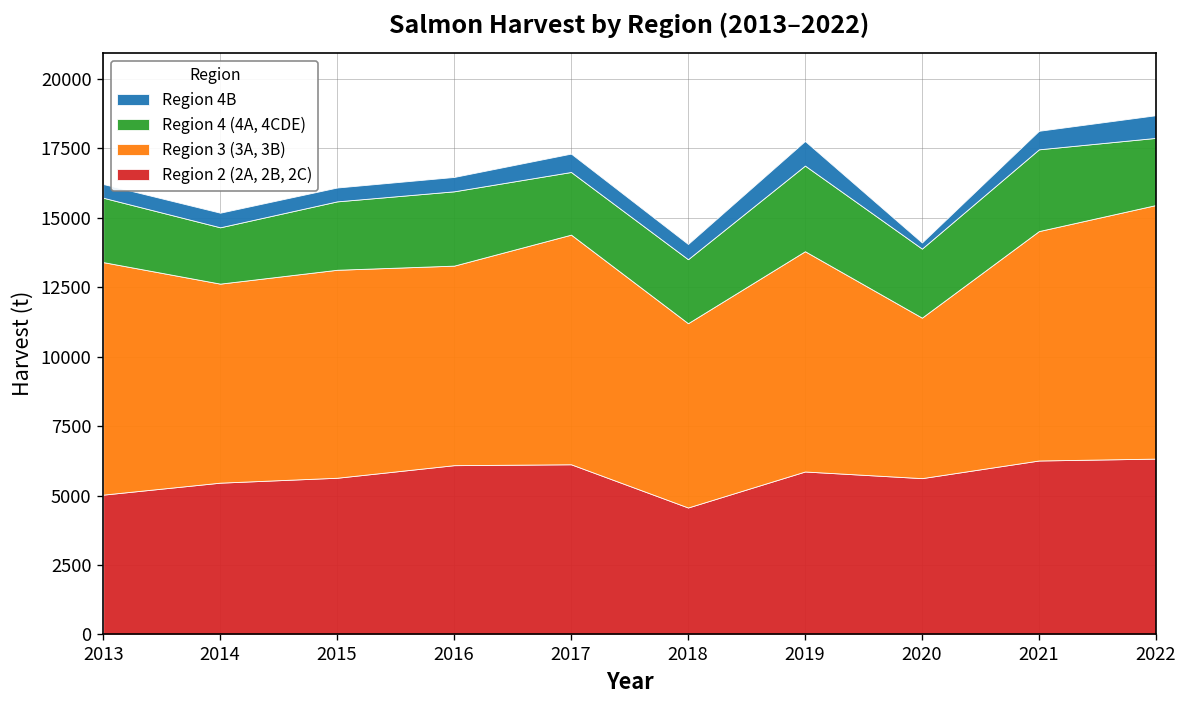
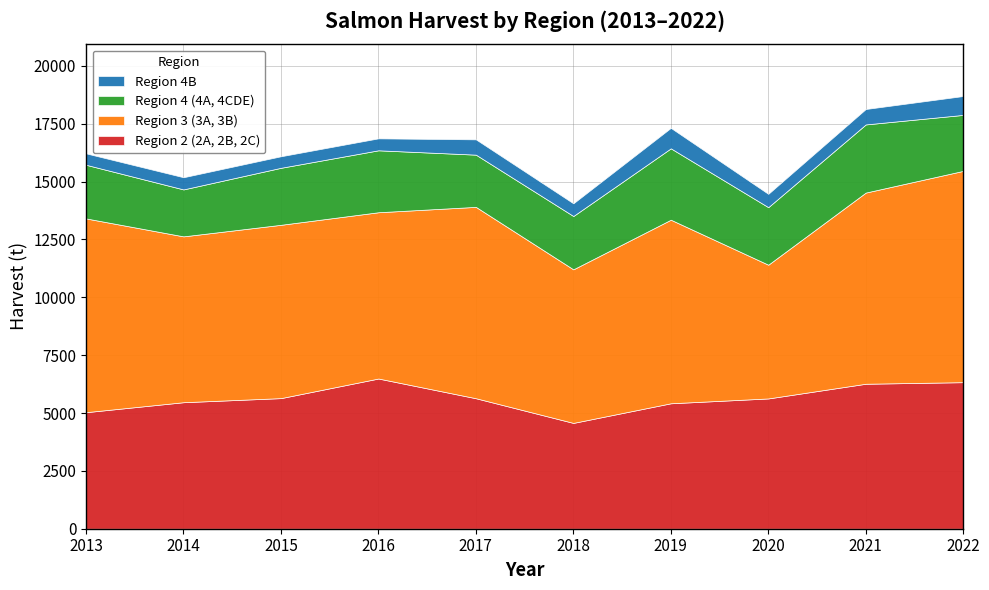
  {
    "Region 2 (2A, 2B, 2C)": {
      "2013": 5000,
      "2014": 5500,
      "2015": 5600,
-     "2016": 6100,
-     "2017": 6100,
+     "2016": 6500,
+     "2017": 5600,
      "2018": 4600,
-     "2019": 5900,
+     "2019": 5400,
      "2020": 5600,
      "2021": 6300,
      "2022": 6300
    },
    "Region 3 (3A, 3B)": {
      "2013": 8400,
      "2014": 7200,
      "2015": 7500,
      "2016": 7200,
      "2017": 8300,
      "2018": 6600,
      "2019": 7900,
      "2020": 5800,
      "2021": 8300,
      "2022": 9100
    },
    "Region 4 (4A, 4CDE)": {
      "2013": 2300,
      "2014": 2000,
      "2015": 2500,
      "2016": 2700,
      "2017": 2300,
      "2018": 2300,
      "2019": 3100,
      "2020": 2500,
      "2021": 2900,
      "2022": 2400
    },
    "Region 4B": {
      "2013": 500,
      "2014": 500,
      "2015": 500,
      "2016": 500,
      "2017": 700,
      "2018": 500,
      "2019": 900,
-     "2020": 200,
+     "2020": 600,
      "2021": 700,
      "2022": 800
    }
  }
